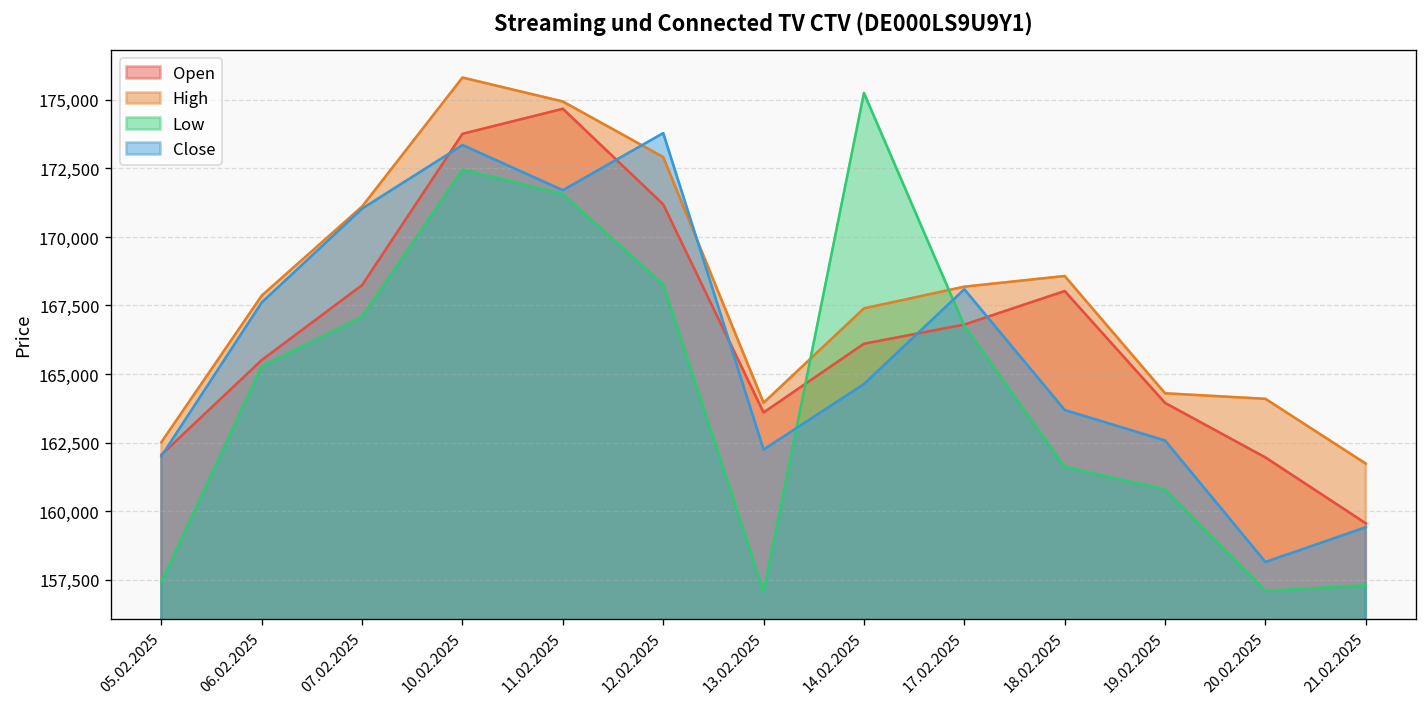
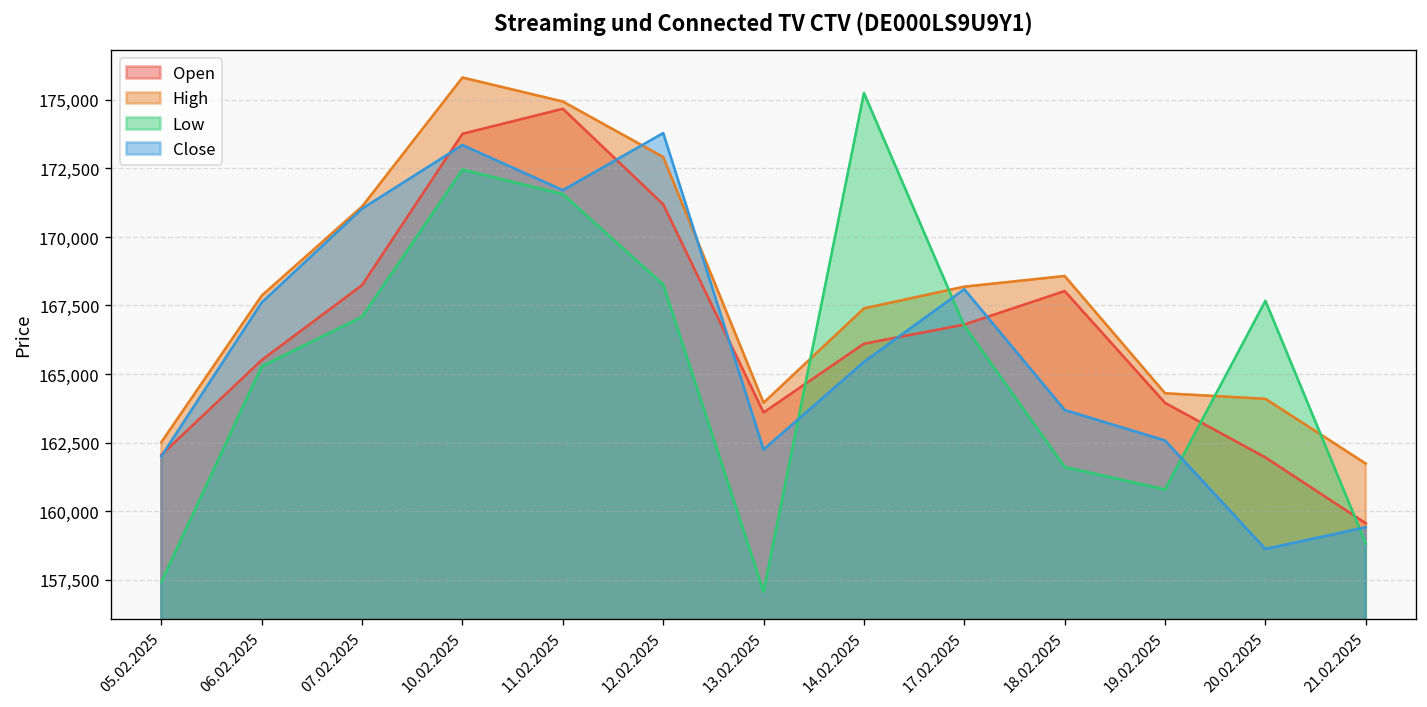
  {
    "Low": {
      "05.02.2025": "157,400",
      "06.02.2025": "165,300",
      "07.02.2025": "167,100",
      "10.02.2025": "172,500",
      "11.02.2025": "171,600",
      "12.02.2025": "168,300",
      "13.02.2025": "157,100",
      "14.02.2025": "175,300",
      "18.02.2025": "161,600",
      "19.02.2025": "160,800",
-     "20.02.2025": "157,100",
-     "21.02.2025": "157,300"
+     "20.02.2025": "167,700",
+     "21.02.2025": "158,800"
    },
    "Close": {
      "06.02.2025": "167,600",
      "10.02.2025": "173,400",
      "11.02.2025": "171,700",
      "12.02.2025": "173,800",
      "13.02.2025": "162,200",
-     "14.02.2025": "164,600",
+     "14.02.2025": "165,400",
      "18.02.2025": "163,700",
      "19.02.2025": "162,600",
-     "20.02.2025": "158,100",
+     "20.02.2025": "158,600",
      "21.02.2025": "159,400"
    }
  }
